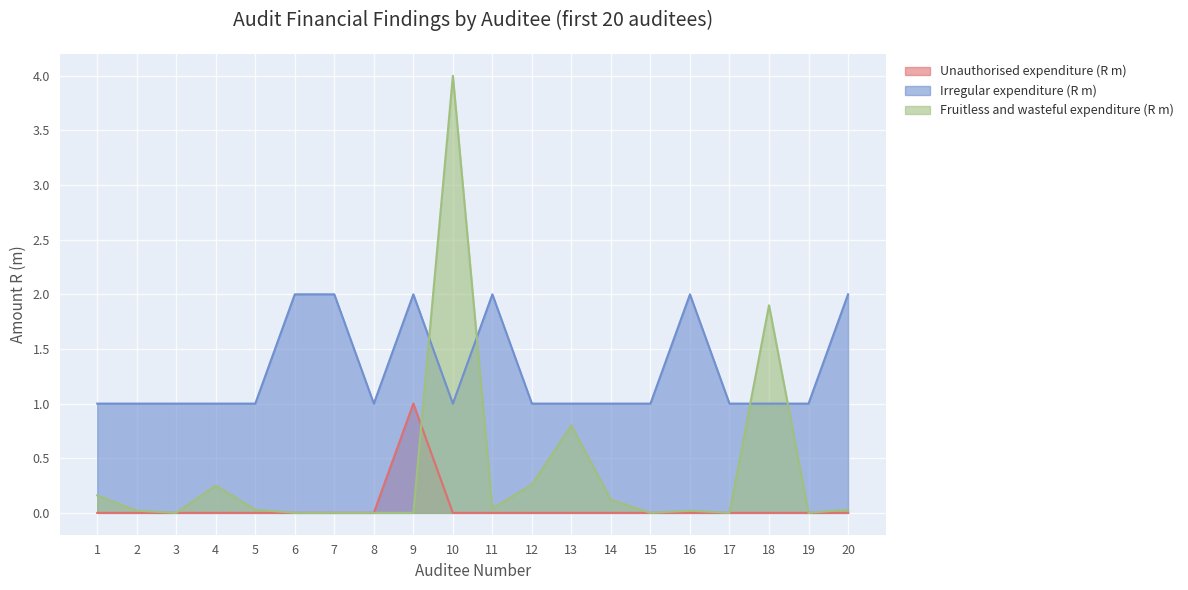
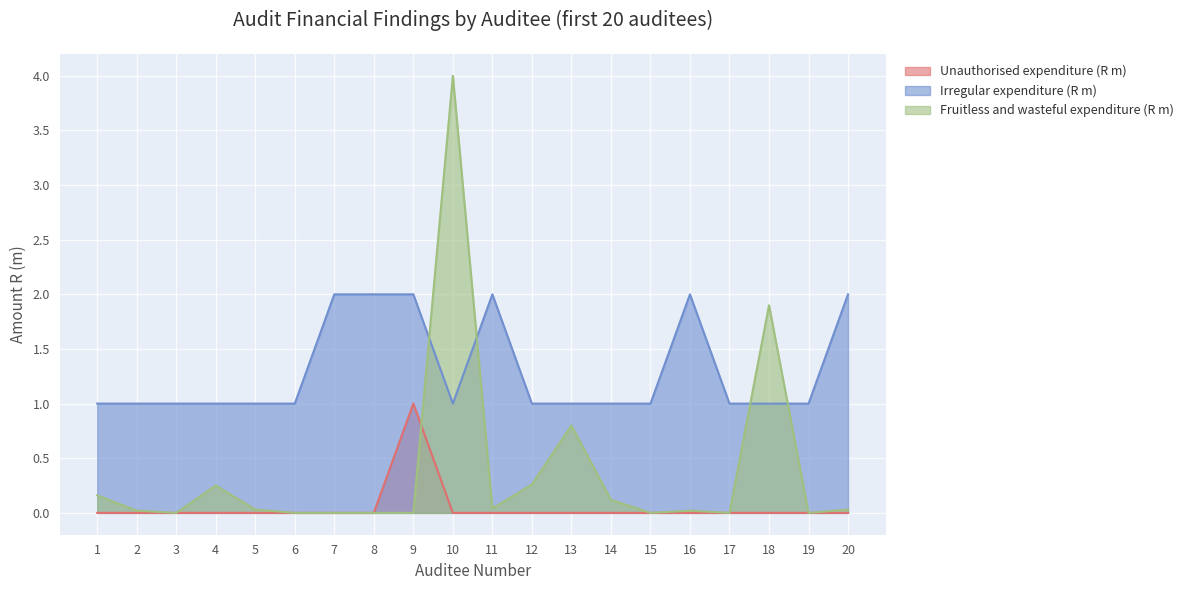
  {
    "Unauthorised expenditure (R m)": {
      "1": 0,
      "4": 0,
      "5": 0,
      "9": 1,
      "10": 0,
      "11": 0,
      "12": 0,
      "13": 0,
      "14": 0,
      "18": 0,
      "20": 0
    },
    "Irregular expenditure (R m)": {
      "1": 1,
      "2": 1,
      "3": 1,
      "4": 1,
      "5": 1,
-     "6": 2,
+     "6": 1,
      "7": 2,
-     "8": 1,
+     "8": 2,
      "9": 2,
      "10": 1,
      "11": 2,
      "12": 1,
      "13": 1,
      "14": 1,
      "15": 1,
      "16": 2,
      "17": 1,
      "18": 1,
      "19": 1,
      "20": 2
    },
    "Fruitless and wasteful expenditure (R m)": {
      "1": 0.16,
      "4": 0.25,
      "5": 0.03,
      "9": 0,
      "10": 4,
      "11": 0.04,
      "12": 0.26,
      "13": 0.80,
      "14": 0.12,
      "18": 1.90,
      "20": 0.03
    }
  }
